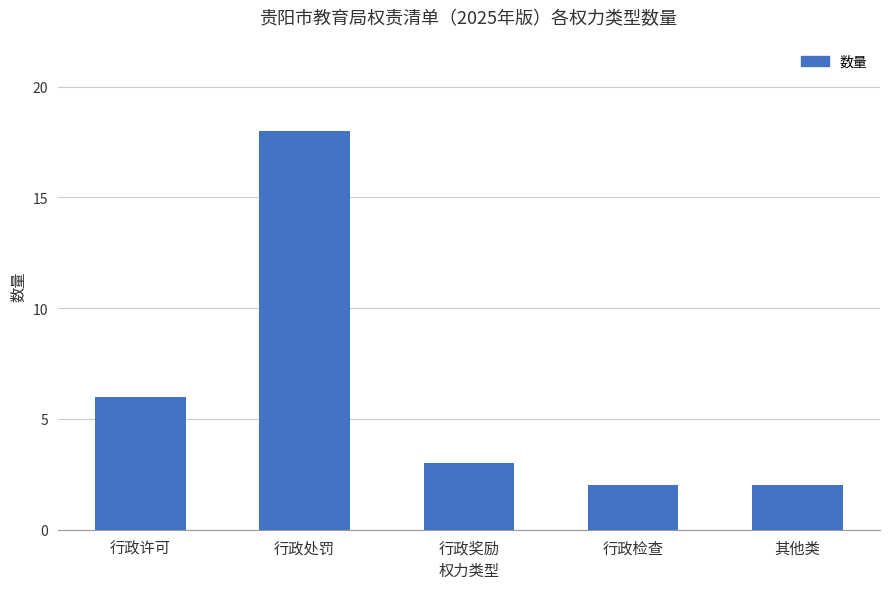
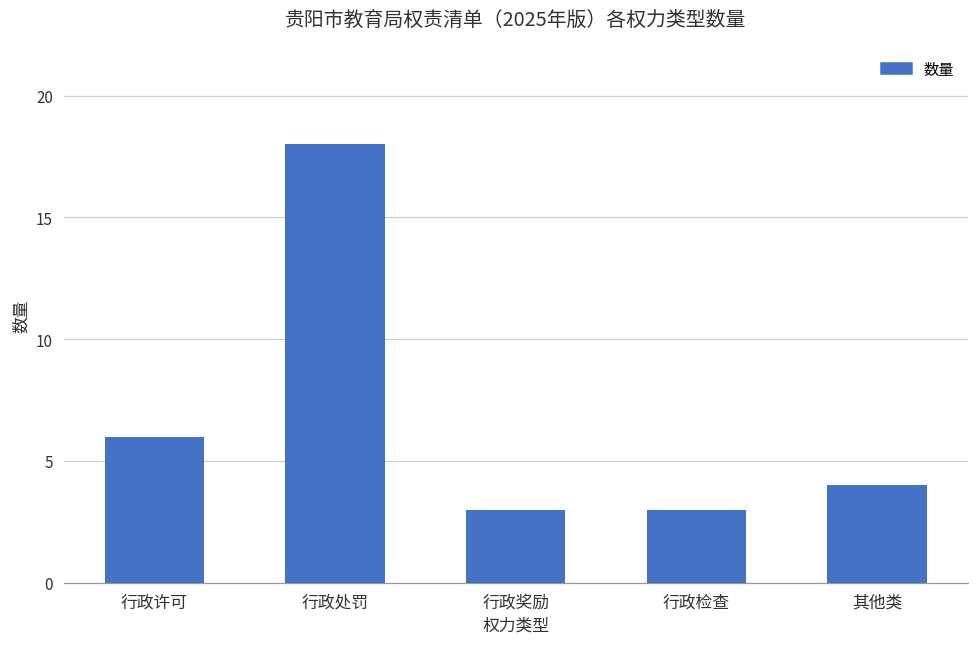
  {
    "行政许可": 6,
    "行政处罚": 18,
    "行政奖励": 3,
-   "行政检查": 2,
-   "其他类": 2
+   "行政检查": 3,
+   "其他类": 4
  }
